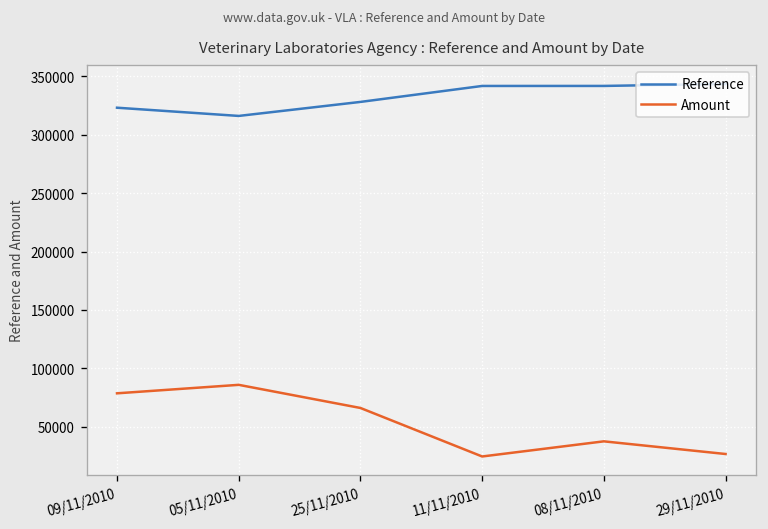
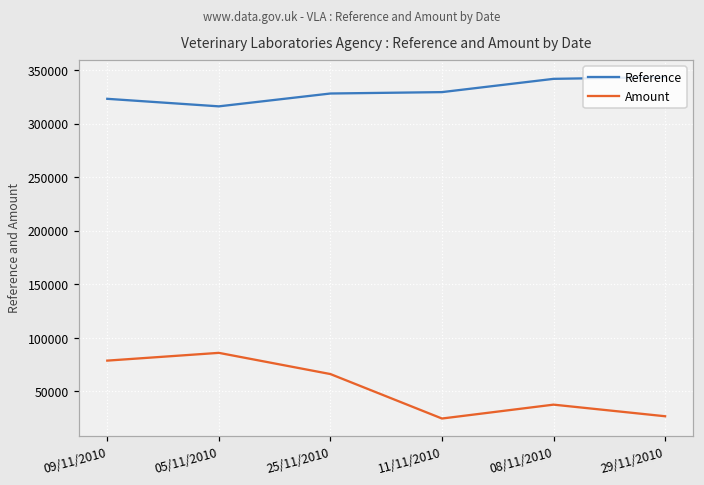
  {
    "Reference": {
      "09/11/2010": 320000,
      "05/11/2010": 320000,
      "25/11/2010": 330000,
-     "11/11/2010": 340000,
+     "11/11/2010": 330000,
      "08/11/2010": 340000
    },
    "Amount": {
      "09/11/2010": 80000,
      "05/11/2010": 90000,
      "25/11/2010": 70000,
      "11/11/2010": 20000,
      "08/11/2010": 40000,
      "29/11/2010": 30000
    }
  }
